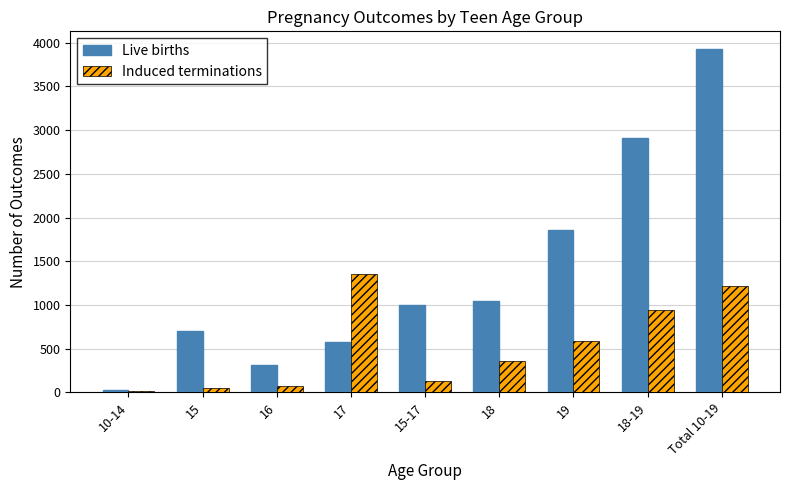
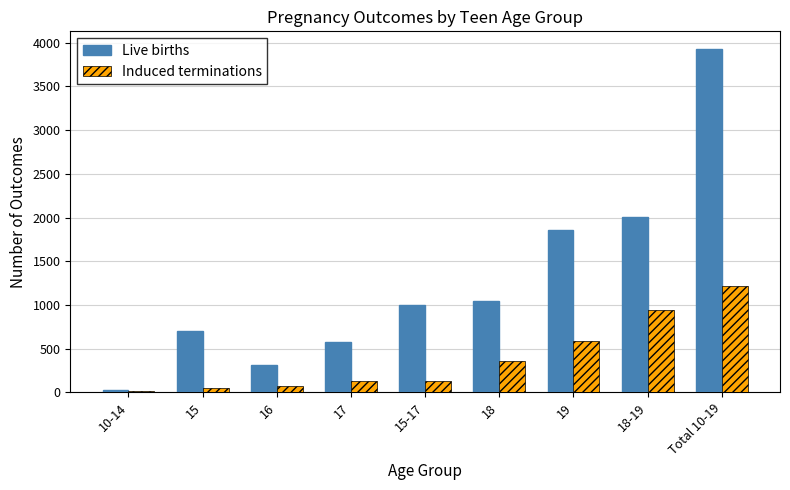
  {
    "Live births": {
      "15": 700,
      "16": 300,
      "17": 600,
      "15-17": 1000,
      "18": 1100,
      "19": 1900,
-     "18-19": 2900,
+     "18-19": 2000,
      "Total 10-19": 3900
    },
    "Induced terminations": {
      "15": 0,
      "16": 100,
-     "17": 1400,
+     "17": 100,
      "15-17": 100,
      "18": 400,
      "19": 600,
      "18-19": 900,
      "Total 10-19": 1200
    }
  }
